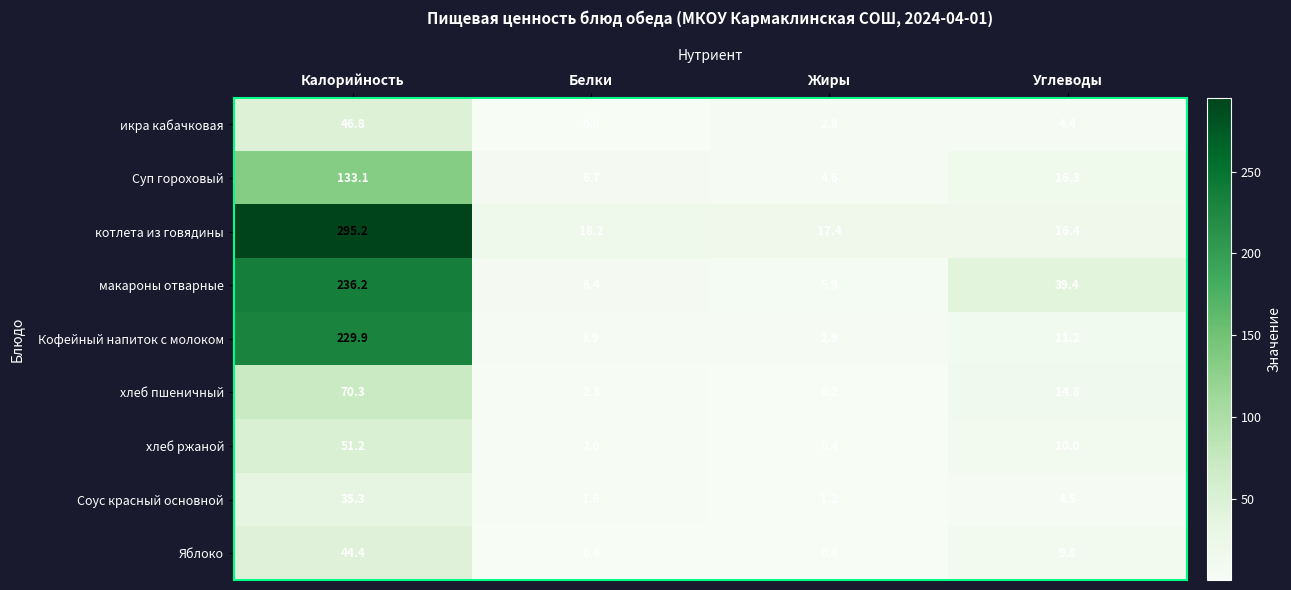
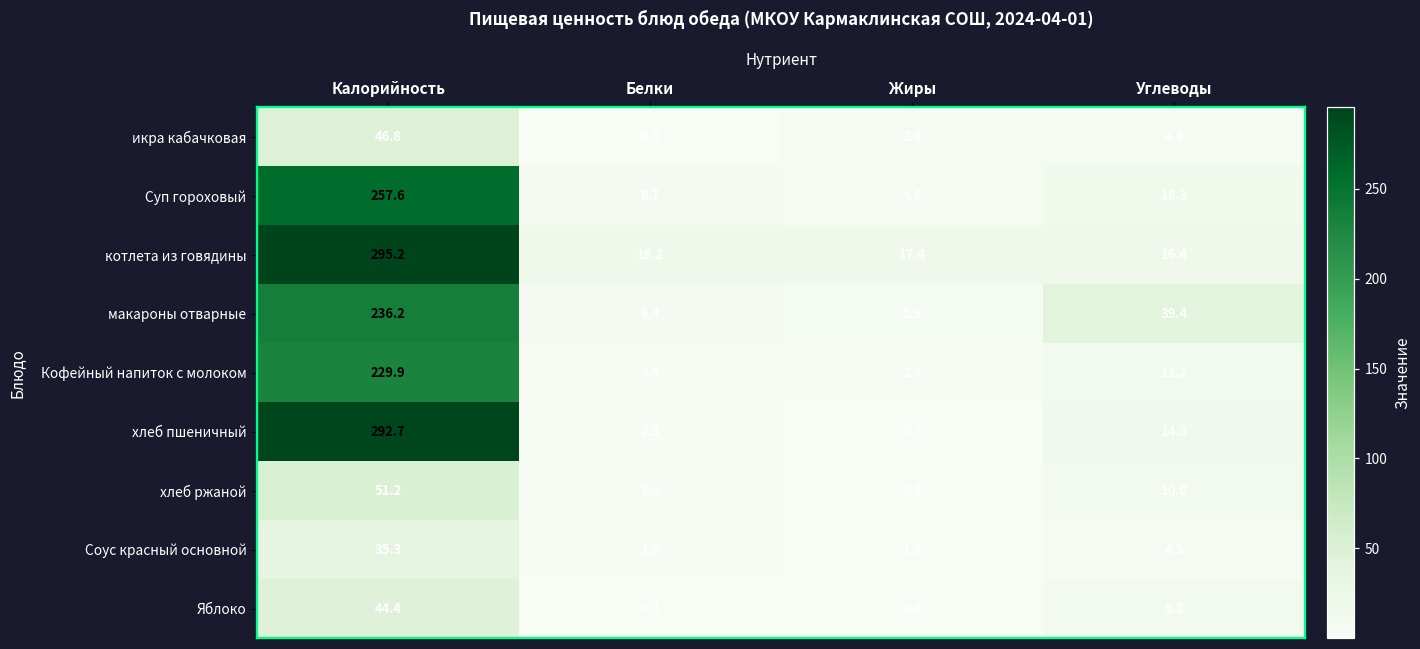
  {
    "Суп гороховый": {
-     "Калорийность": 133.1
+     "Калорийность": 257.6
    },
    "котлета из говядины": {
      "Калорийность": 295.2
    },
    "макароны отварные": {
      "Калорийность": 236.2
    },
    "Кофейный напиток с молоком": {
      "Калорийность": 229.9
    },
    "хлеб пшеничный": {
-     "Калорийность": 70.3
+     "Калорийность": 292.7
    }
  }
